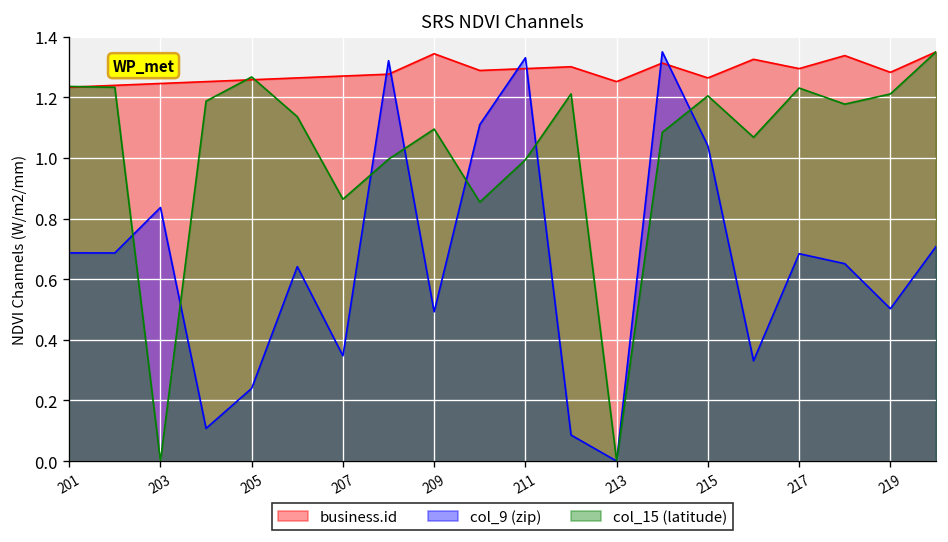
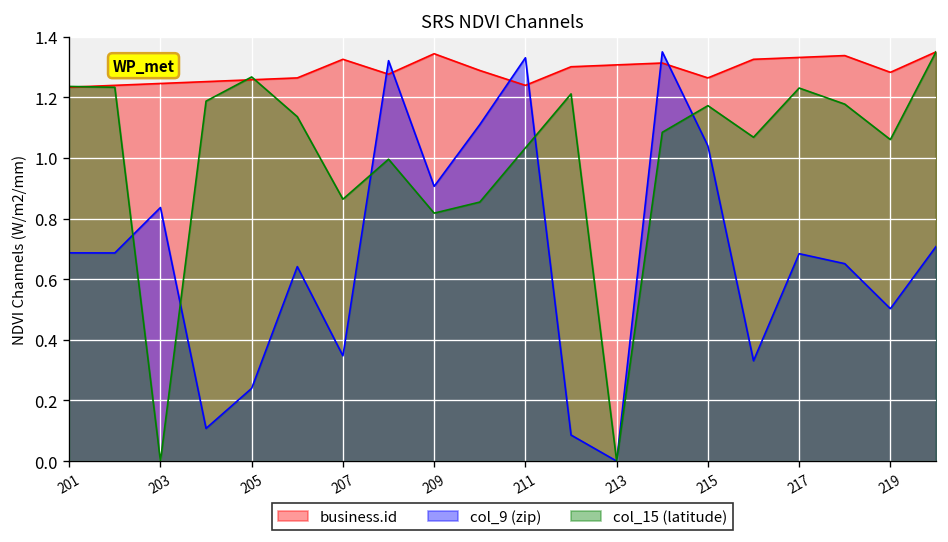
  {
    "business.id": {
      "203": 1.25,
-     "207": 1.27,
+     "207": 1.33,
      "209": 1.34,
-     "211": 1.29,
-     "213": 1.25,
+     "211": 1.24,
+     "213": 1.31,
      "215": 1.26,
-     "217": 1.29,
+     "217": 1.33,
      "219": 1.28
    },
    "col_9 (zip)": {
      "201": 0.69,
      "203": 0.84,
      "205": 0.24,
      "207": 0.35,
-     "209": 0.49,
+     "209": 0.91,
      "211": 1.33,
      "215": 1.04,
      "217": 0.68,
      "219": 0.50
    },
    "col_15 (latitude)": {
      "203": 0.00,
      "207": 0.86,
-     "209": 1.10,
-     "211": 0.99,
-     "215": 1.20,
+     "209": 0.82,
+     "211": 1.03,
+     "215": 1.17,
      "217": 1.23,
-     "219": 1.21
+     "219": 1.06
    }
  }
